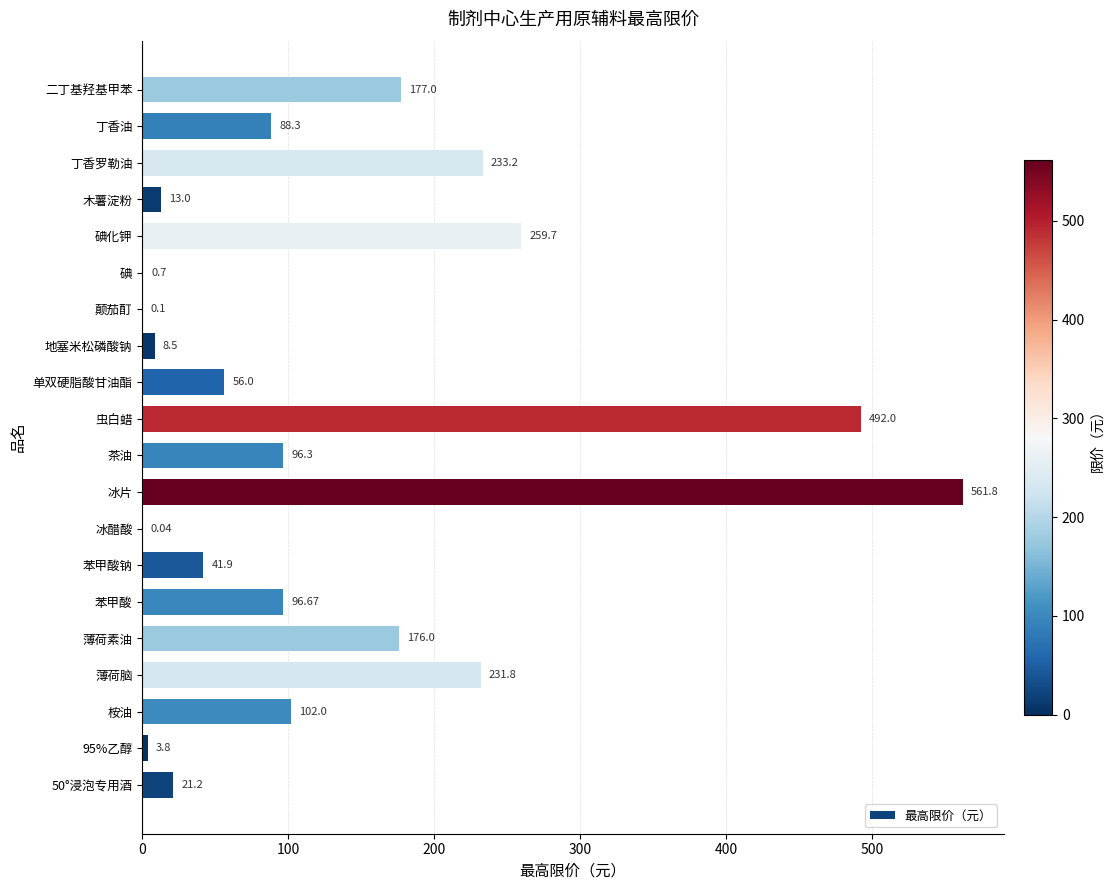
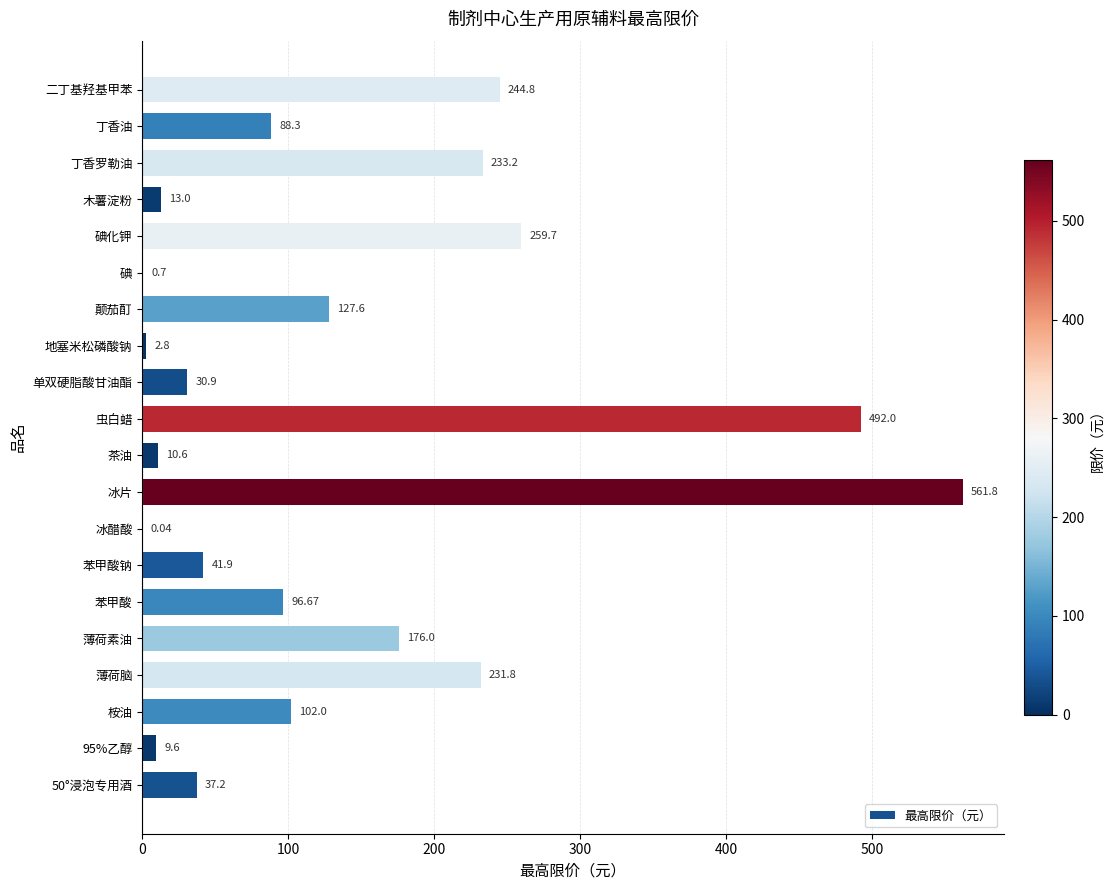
  {
-   "二丁基羟基甲苯": 177.0,
+   "二丁基羟基甲苯": 244.8,
    "丁香油": 88.3,
    "丁香罗勒油": 233.2,
    "木薯淀粉": 13.0,
    "碘化钾": 259.7,
    "碘": 0.7,
-   "颠茄酊": 0.1,
-   "地塞米松磷酸钠": 8.5,
-   "单双硬脂酸甘油酯": 56.0,
+   "颠茄酊": 127.6,
+   "地塞米松磷酸钠": 2.8,
+   "单双硬脂酸甘油酯": 30.9,
    "虫白蜡": 492.0,
-   "茶油": 96.3,
+   "茶油": 10.6,
    "冰片": 561.8,
    "冰醋酸": 0.04,
    "苯甲酸钠": 41.9,
    "苯甲酸": 96.67,
    "薄荷素油": 176.0,
    "薄荷脑": 231.8,
    "桉油": 102.0,
-   "95%乙醇": 3.8,
-   "50°浸泡专用酒": 21.2
+   "95%乙醇": 9.6,
+   "50°浸泡专用酒": 37.2
  }
